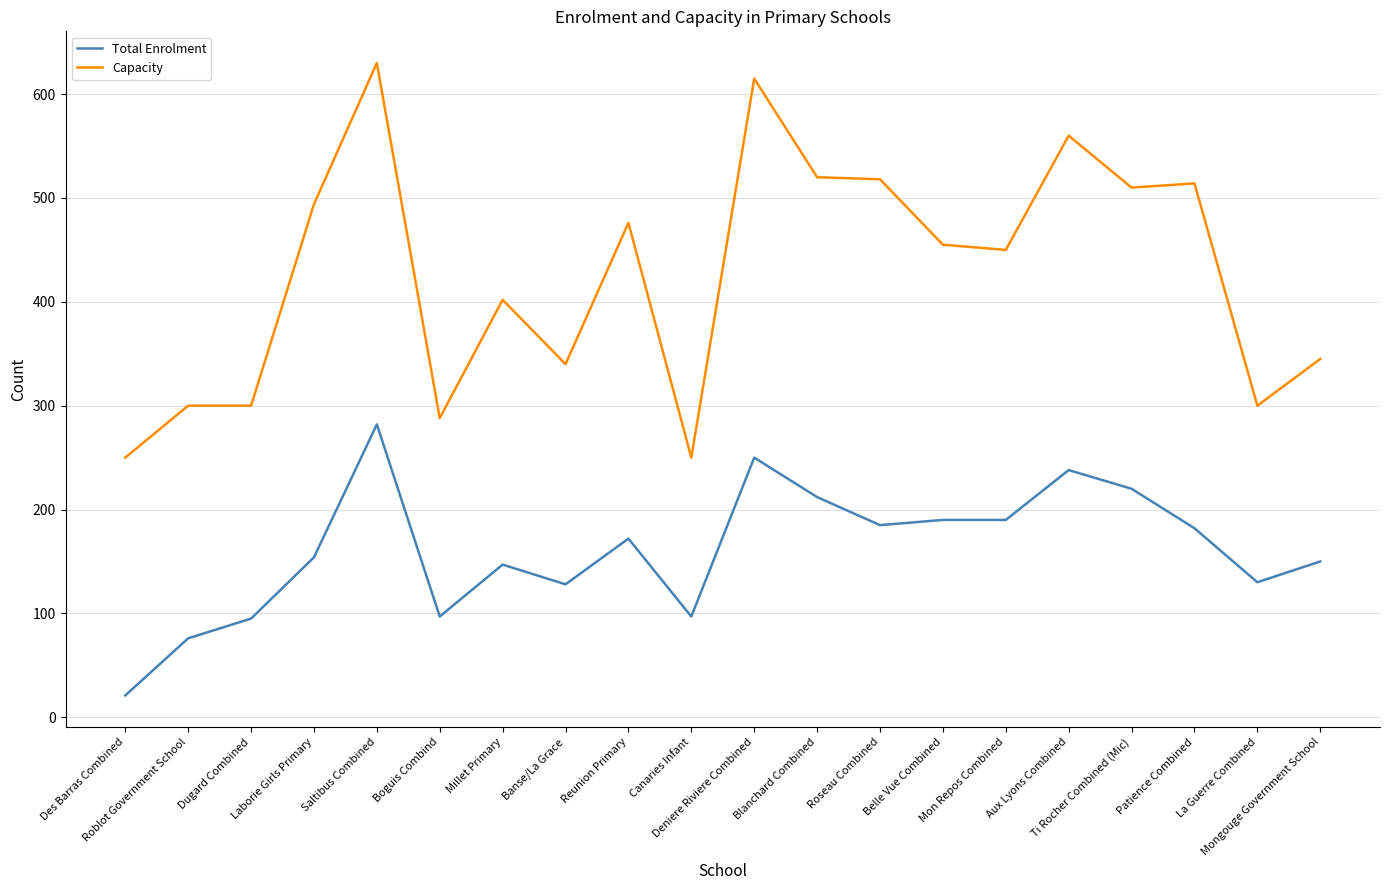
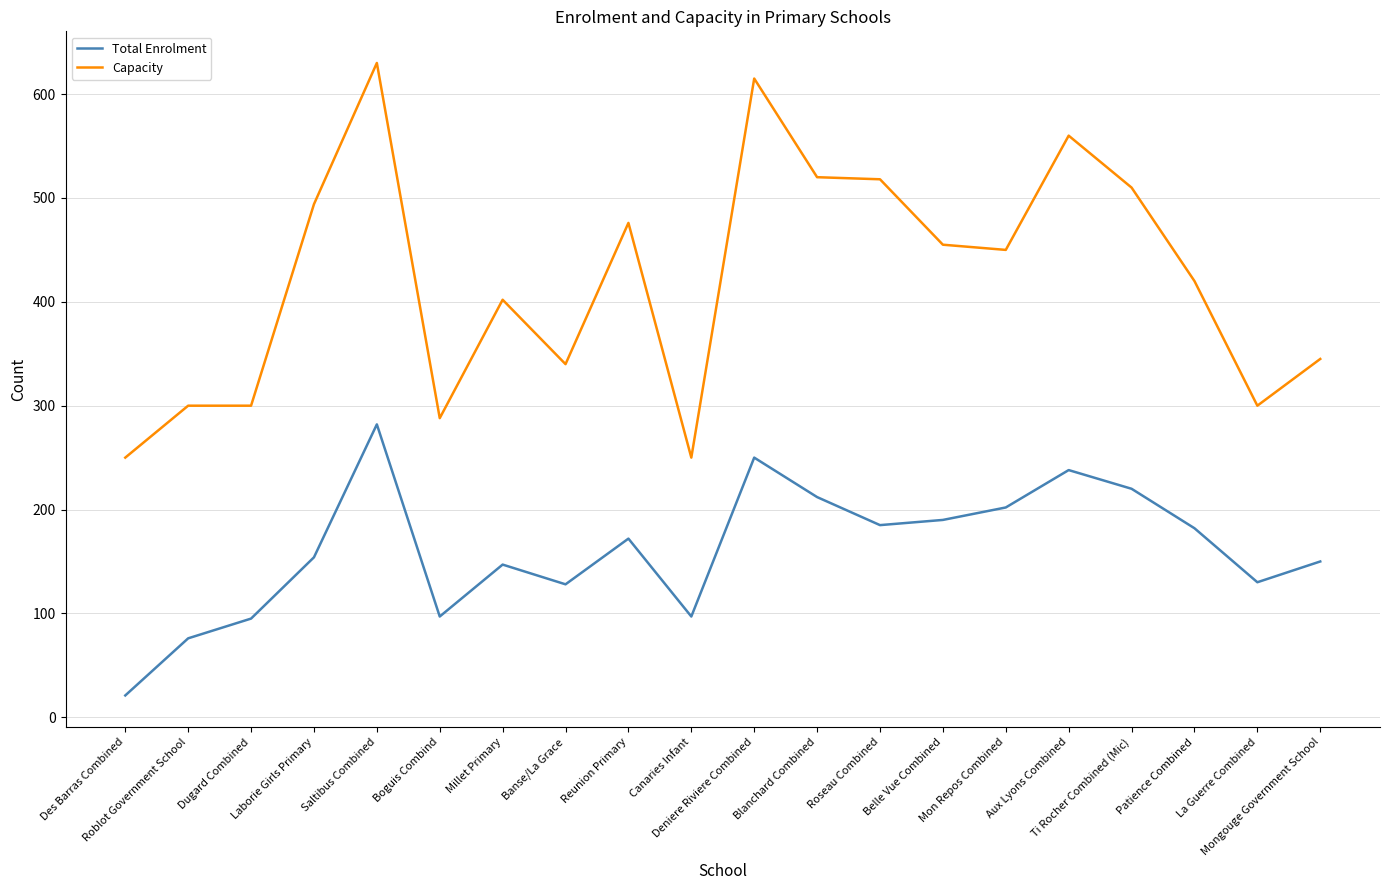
  {
    "Total Enrolment": {
      "Des Barras Combined": 21,
      "Roblot Government School": 76,
      "Dugard Combined": 95,
      "Laborie Girls Primary": 154,
      "Saltibus Combined": 282,
      "Boguis Combind": 97,
      "Millet Primary": 147,
      "Banse/La Grace": 128,
      "Reunion Primary": 172,
      "Canaries Infant": 97,
      "Deniere Riviere Combined": 250,
      "Blanchard Combined": 212,
      "Roseau Combined": 185,
      "Belle Vue Combined": 190,
-     "Mon Repos Combined": 190,
+     "Mon Repos Combined": 202,
      "Aux Lyons Combined": 238,
      "Ti Rocher Combined (Mic)": 220,
      "Patience Combined": 182,
      "La Guerre Combined": 130,
      "Mongouge Government School": 150
    },
    "Capacity": {
      "Des Barras Combined": 250,
      "Roblot Government School": 300,
      "Dugard Combined": 300,
      "Laborie Girls Primary": 494,
      "Saltibus Combined": 630,
      "Boguis Combind": 288,
      "Millet Primary": 402,
      "Banse/La Grace": 340,
      "Reunion Primary": 476,
      "Canaries Infant": 250,
      "Deniere Riviere Combined": 615,
      "Blanchard Combined": 520,
      "Roseau Combined": 518,
      "Belle Vue Combined": 455,
      "Mon Repos Combined": 450,
      "Aux Lyons Combined": 560,
      "Ti Rocher Combined (Mic)": 510,
-     "Patience Combined": 514,
+     "Patience Combined": 420,
      "La Guerre Combined": 300,
      "Mongouge Government School": 345
    }
  }
